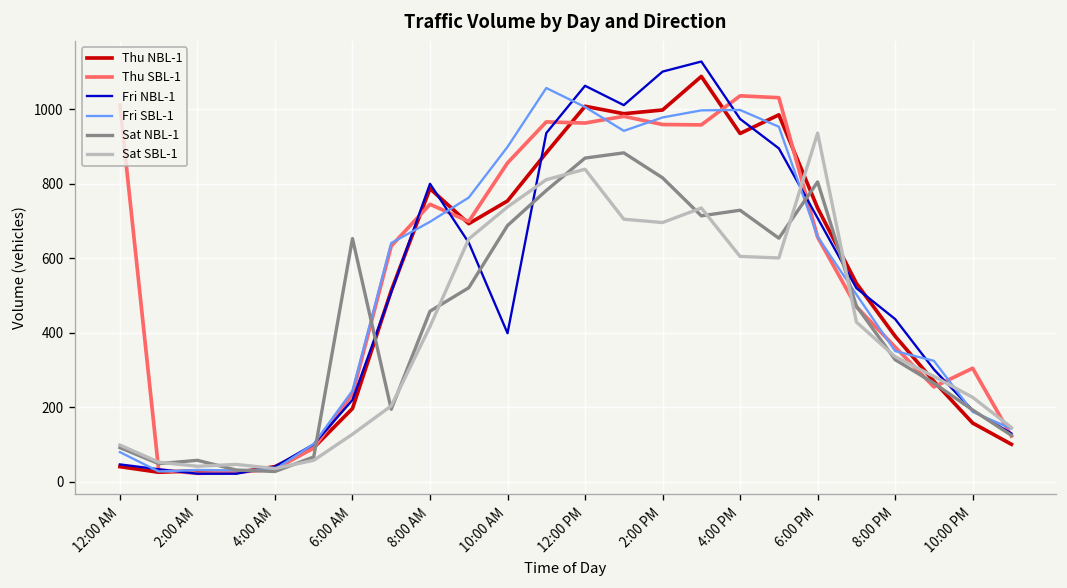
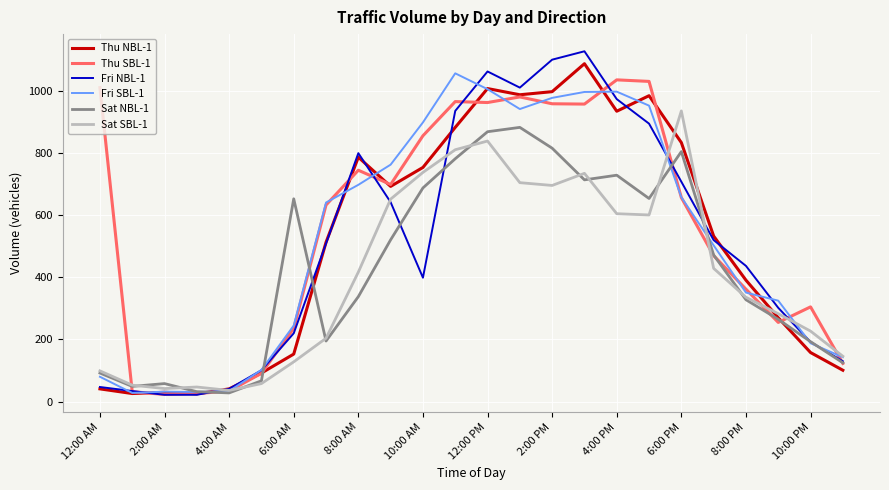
  {
    "Thu NBL-1": {
-     "6:00 AM": 200,
+     "6:00 AM": 150,
      "8:00 AM": 790,
      "10:00 AM": 750,
      "2:00 PM": 1000,
      "4:00 PM": 940,
-     "6:00 PM": 740,
+     "6:00 PM": 830,
      "8:00 PM": 390,
      "10:00 PM": 160
    },
    "Thu SBL-1": {
      "6:00 AM": 240,
      "8:00 AM": 750,
      "10:00 AM": 860,
      "12:00 PM": 960,
      "2:00 PM": 960,
      "4:00 PM": 1040,
      "8:00 PM": 360,
      "10:00 PM": 310
    },
    "Fri NBL-1": {
      "6:00 AM": 220,
      "8:00 AM": 800,
      "10:00 AM": 400,
      "12:00 PM": 1060,
      "2:00 PM": 1100,
      "4:00 PM": 970,
      "6:00 PM": 710,
      "8:00 PM": 440
    },
    "Fri SBL-1": {
      "12:00 AM": 80,
      "6:00 AM": 250,
      "8:00 AM": 700,
      "10:00 AM": 900,
      "2:00 PM": 980,
      "4:00 PM": 1000,
      "8:00 PM": 350
    },
    "Sat NBL-1": {
      "2:00 AM": 60,
      "6:00 AM": 650,
-     "8:00 AM": 460,
+     "8:00 AM": 340,
      "10:00 AM": 690,
      "12:00 PM": 870,
      "2:00 PM": 820,
      "4:00 PM": 730,
      "6:00 PM": 810
    },
    "Sat SBL-1": {
      "2:00 AM": 40,
      "6:00 AM": 130,
      "8:00 AM": 420,
      "10:00 AM": 740,
      "12:00 PM": 840,
      "2:00 PM": 700,
      "4:00 PM": 610,
      "6:00 PM": 940,
      "10:00 PM": 230
    }
  }
